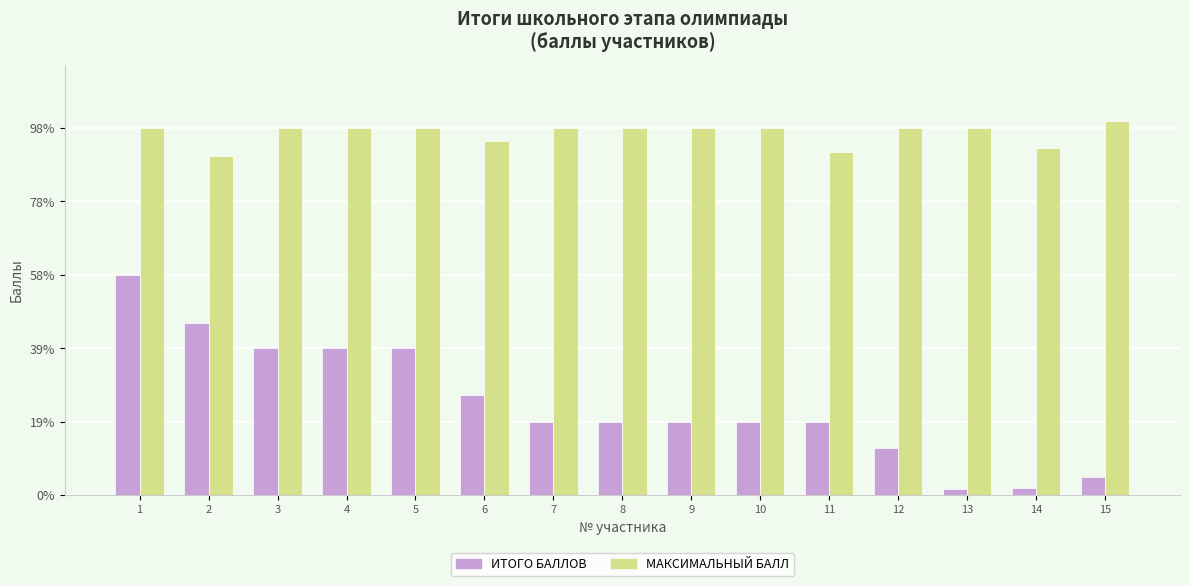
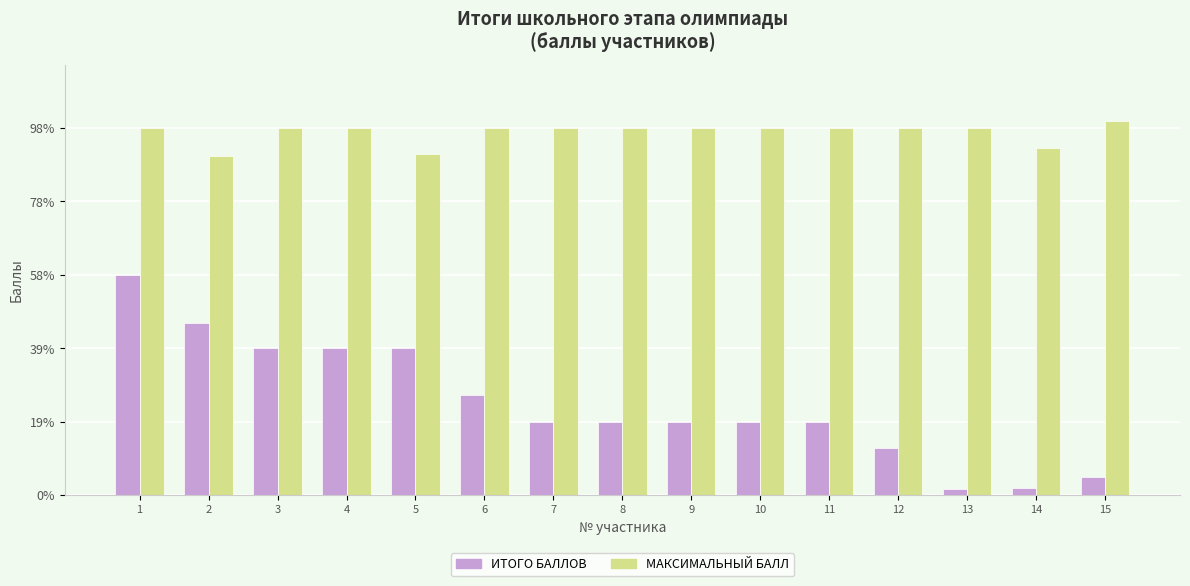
  {
    "ИТОГО БАЛЛОВ": {
      "1": "59%",
      "2": "46%",
      "3": "39%",
      "4": "39%",
      "5": "39%",
      "6": "27%",
      "7": "20%",
      "8": "20%",
      "9": "20%",
      "10": "20%",
      "11": "20%",
      "12": "13%",
      "13": "2%",
      "14": "2%",
      "15": "5%"
    },
    "МАКСИМАЛЬНЫЙ БАЛЛ": {
      "1": "98%",
      "2": "91%",
      "3": "98%",
      "4": "98%",
-     "5": "98%",
-     "6": "94%",
+     "5": "91%",
+     "6": "98%",
      "7": "98%",
      "8": "98%",
      "9": "98%",
      "10": "98%",
-     "11": "92%",
+     "11": "98%",
      "12": "98%",
      "13": "98%",
      "14": "93%",
      "15": "100%"
    }
  }
